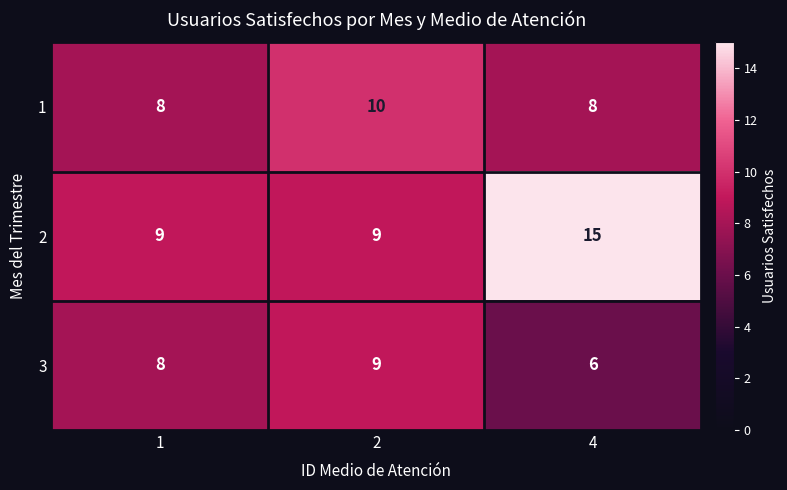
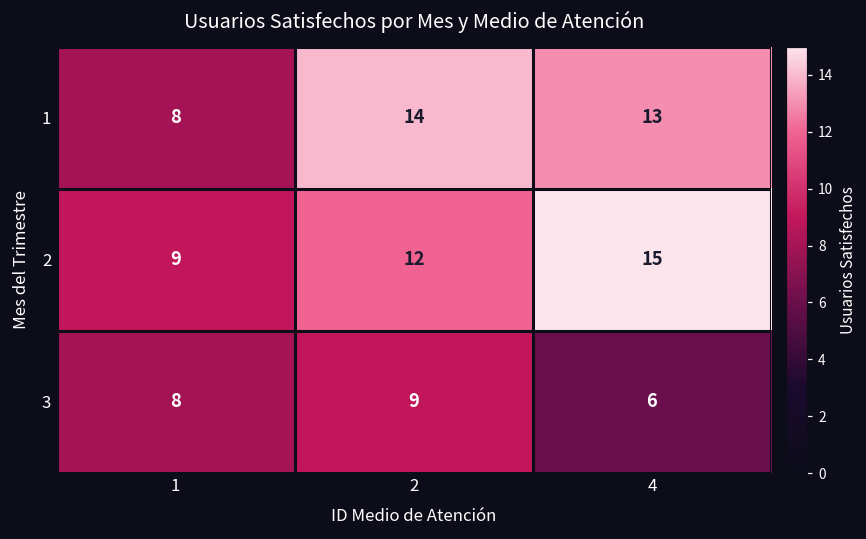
  {
    "1": {
      "1": 8,
-     "2": 10,
-     "4": 8
+     "2": 14,
+     "4": 13
    },
    "2": {
      "1": 9,
-     "2": 9,
+     "2": 12,
      "4": 15
    },
    "3": {
      "1": 8,
      "2": 9,
      "4": 6
    }
  }
